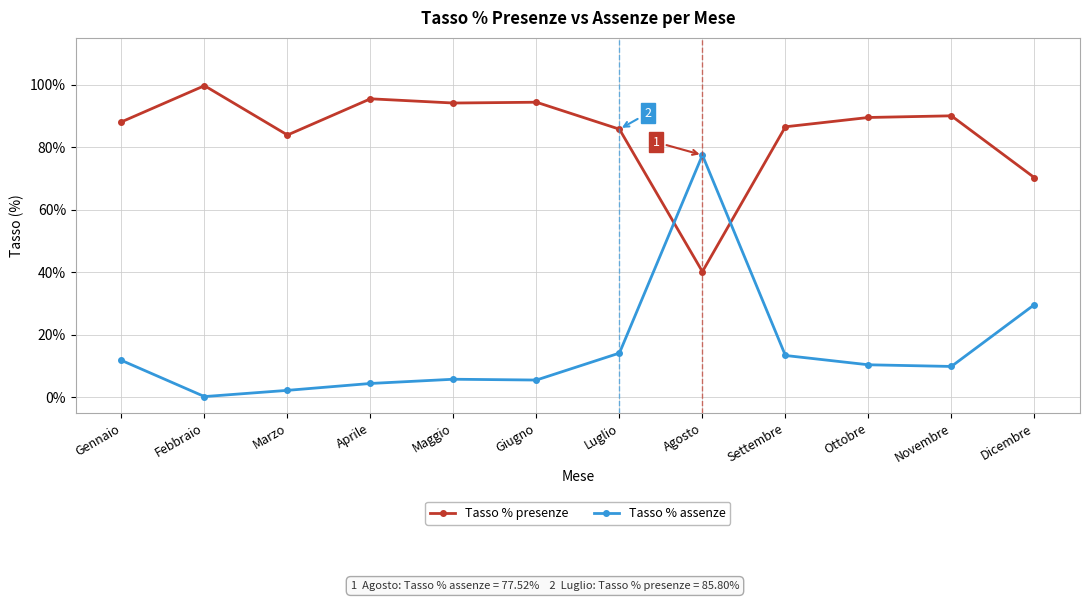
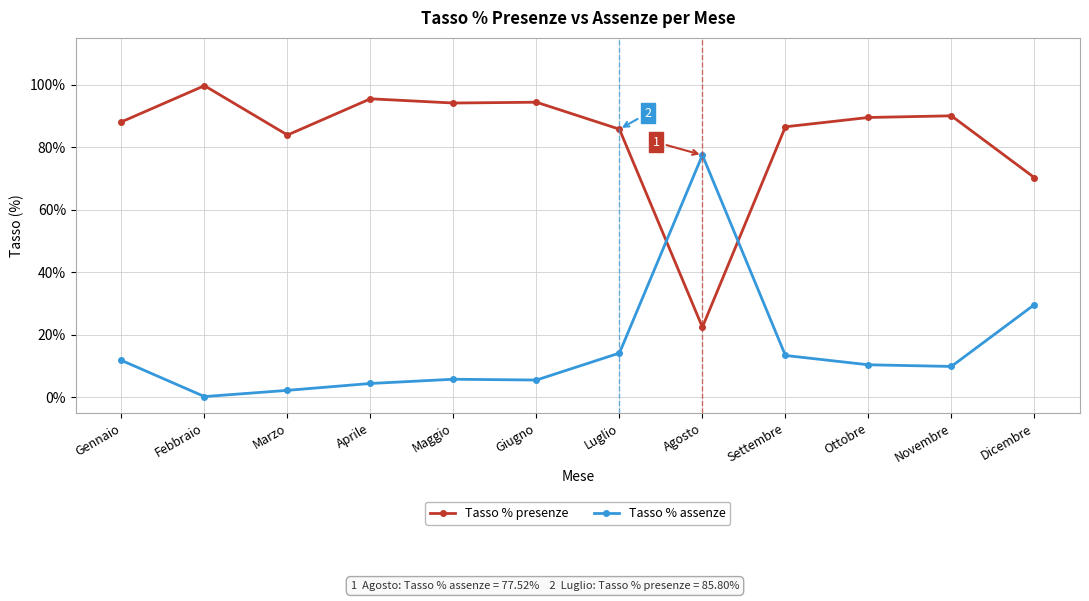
  {
    "Tasso % presenze": {
      "Gennaio": "88%",
      "Febbraio": "100%",
      "Marzo": "84%",
      "Aprile": "96%",
      "Maggio": "94%",
      "Giugno": "94%",
      "Luglio": "86%",
-     "Agosto": "40%",
+     "Agosto": "22%",
      "Settembre": "87%",
      "Ottobre": "90%",
      "Novembre": "90%",
      "Dicembre": "70%"
    },
    "Tasso % assenze": {
      "Gennaio": "12%",
      "Febbraio": "0%",
      "Marzo": "2%",
      "Aprile": "4%",
      "Maggio": "6%",
      "Giugno": "6%",
      "Luglio": "14%",
      "Agosto": "78%",
      "Settembre": "13%",
      "Ottobre": "10%",
      "Novembre": "10%",
      "Dicembre": "30%"
    }
  }
